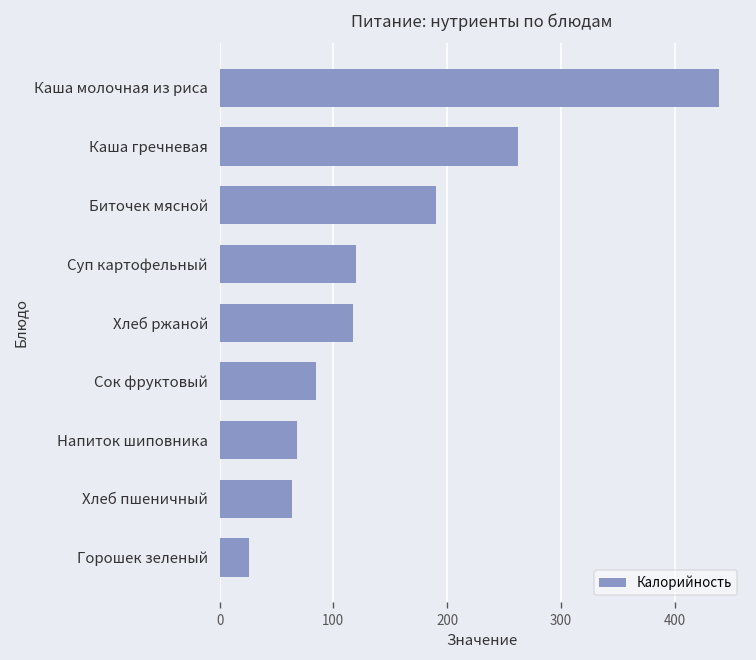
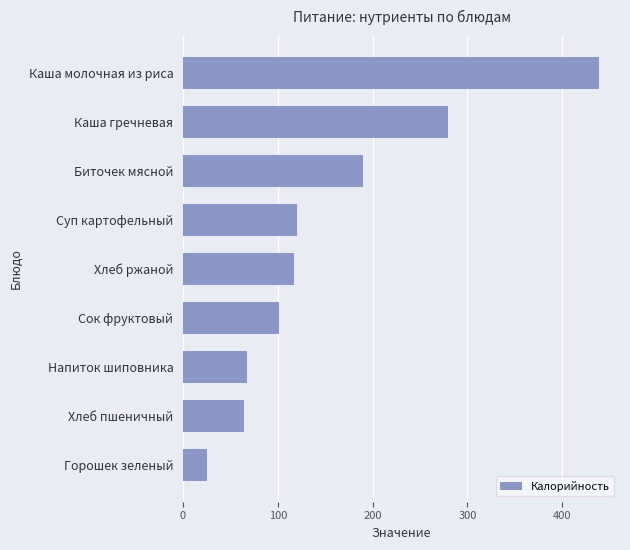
  {
    "Каша молочная из риса": 440,
-   "Каша гречневая": 260,
+   "Каша гречневая": 280,
    "Биточек мясной": 190,
    "Суп картофельный": 120,
    "Хлеб ржаной": 120,
-   "Сок фруктовый": 90,
+   "Сок фруктовый": 100,
    "Напиток шиповника": 70,
    "Хлеб пшеничный": 60,
    "Горошек зеленый": 30
  }
